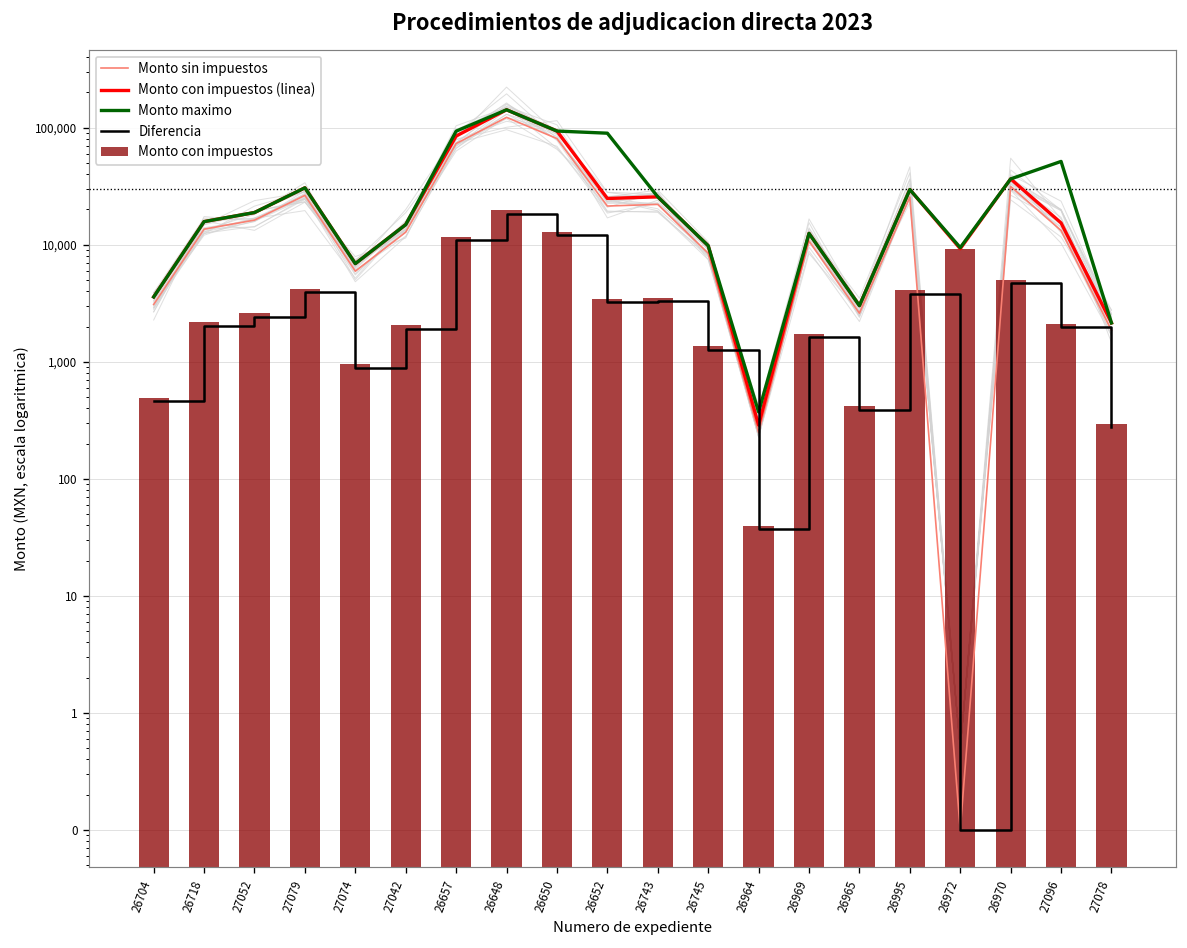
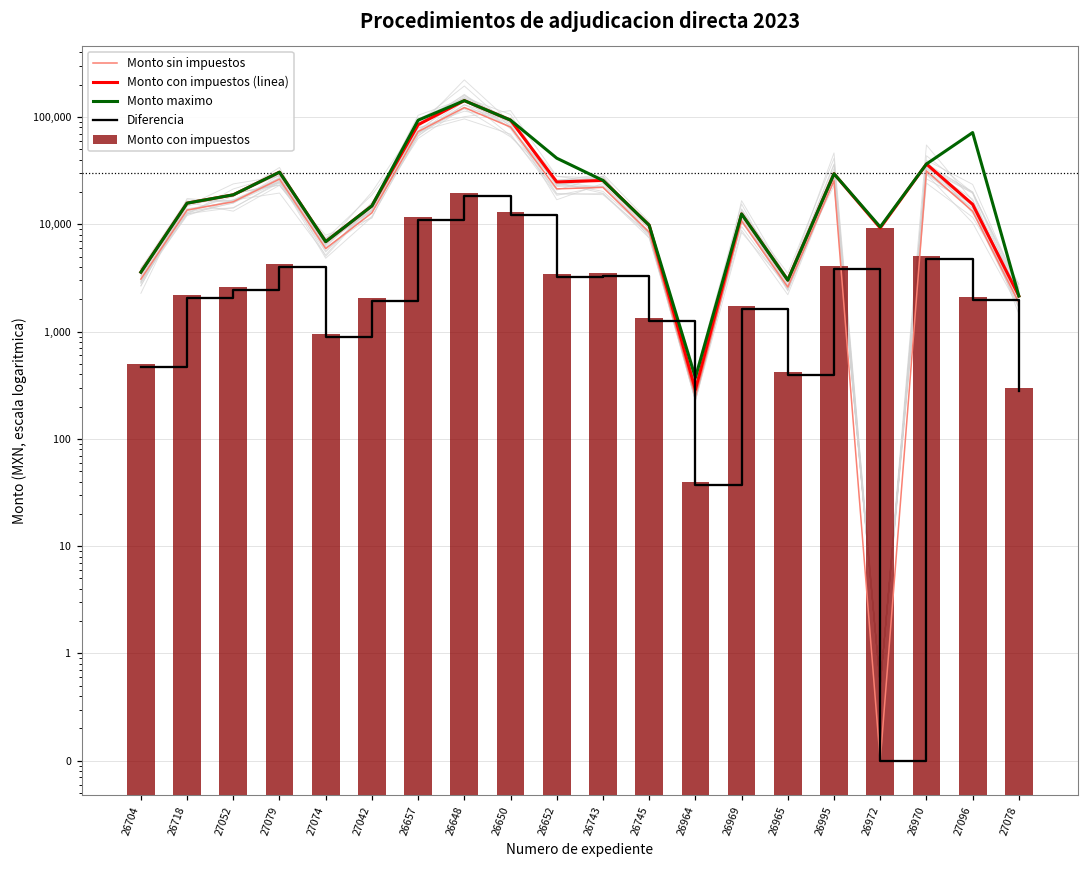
  {
    "Monto con impuestos": {
      "26704": "500",
      "26718": "2,200",
      "27052": "2,600",
      "27079": "4,200",
      "27074": "1,000",
      "27042": "2,000",
      "26657": "12,000",
      "26648": "20,000",
      "26650": "13,000",
      "26652": "3,400",
      "26743": "3,500",
      "26745": "1,400",
      "26964": "40",
      "26969": "1,700",
      "26965": "420",
      "26995": "4,100",
      "26972": "9,000",
      "26970": "5,000",
      "27096": "2,100",
      "27078": "300"
    },
    "Monto maximo": {
-     "26652": "90,000",
+     "26652": "41,000",
      "26964": "370",
-     "27096": "50,000"
+     "27096": "70,000"
    },
    "Diferencia": {
      "26704": "500",
      "26718": "2,000",
      "27052": "2,400",
      "27079": "4,000",
      "27074": "900",
      "27042": "1,900",
      "26657": "11,000",
      "26648": "18,000",
      "26650": "12,000",
      "26652": "3,200",
      "26743": "3,300",
      "26745": "1,300",
      "26964": "37",
      "26969": "1,600",
      "26965": "390",
      "26995": "3,800",
      "26970": "5,000",
      "27096": "2,000",
      "27078": "280"
    }
  }
